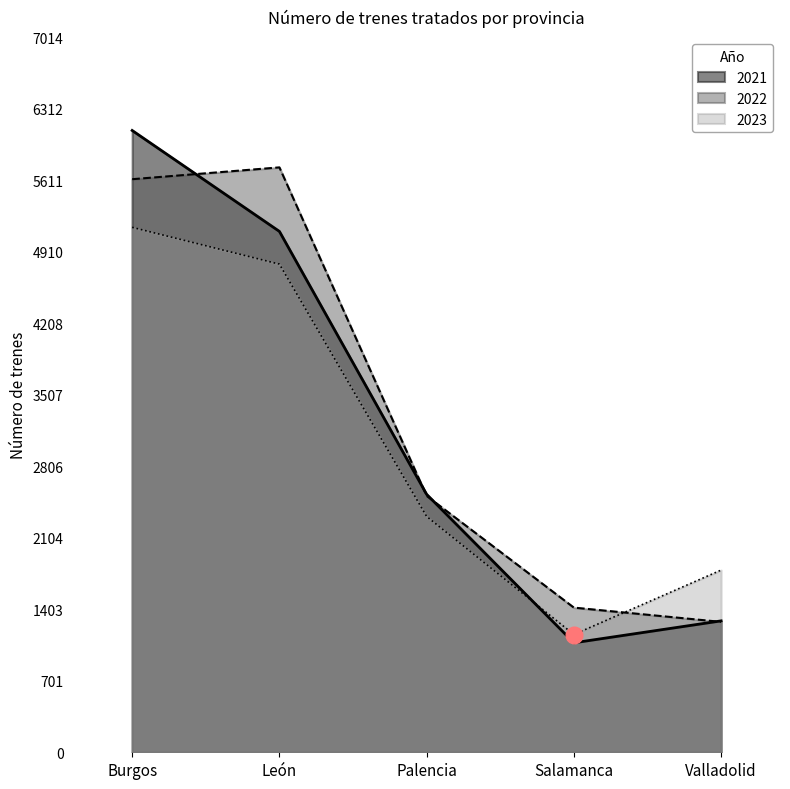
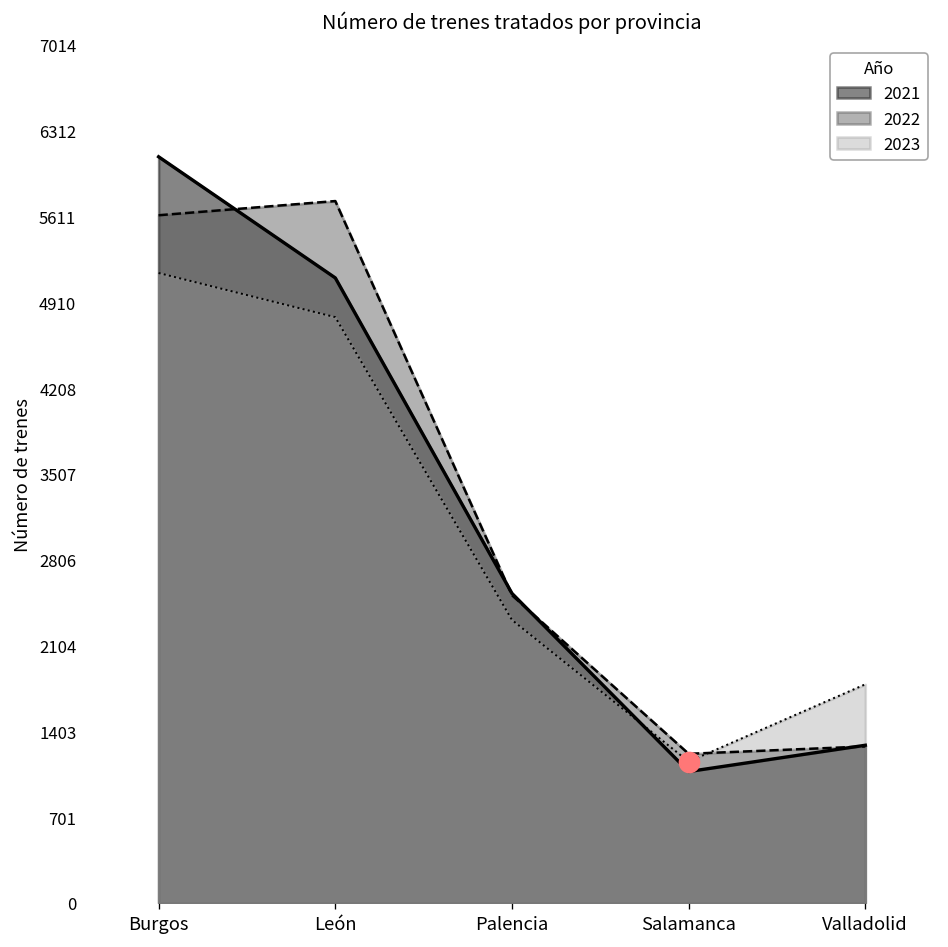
  {
    "2021": {
      "Burgos": 6100,
      "León": 5110,
      "Salamanca": 1070
    },
    "2022": {
      "Burgos": 5620,
      "León": 5740,
-     "Salamanca": 1420
+     "Salamanca": 1220
    },
    "2023": {
      "Burgos": 5150,
      "León": 4790,
      "Palencia": 2310,
      "Valladolid": 1790
    }
  }
